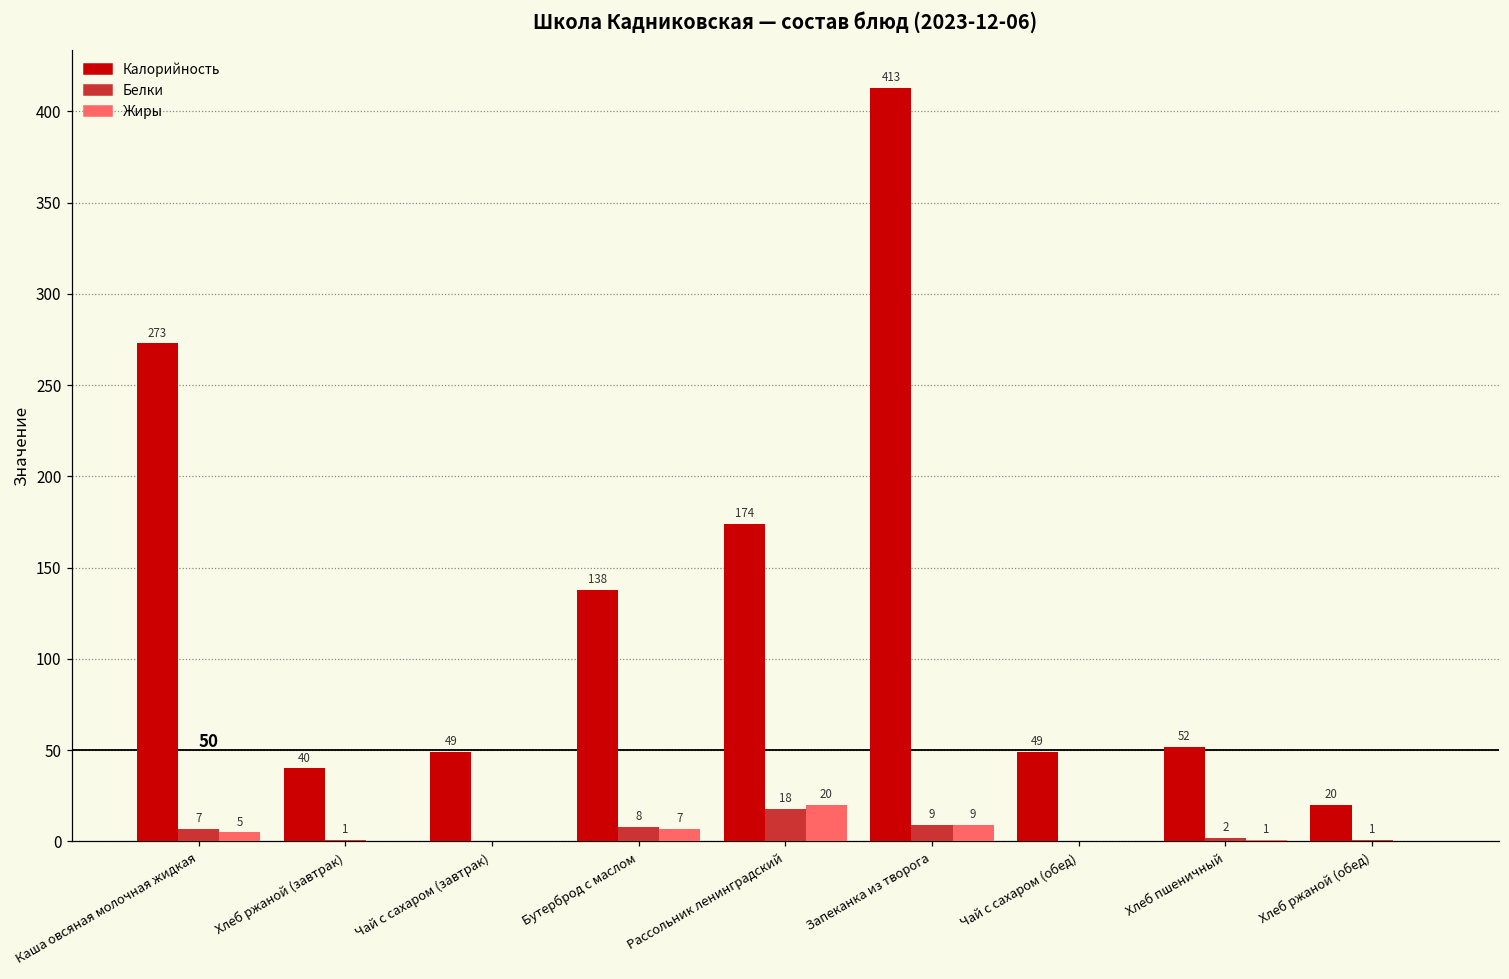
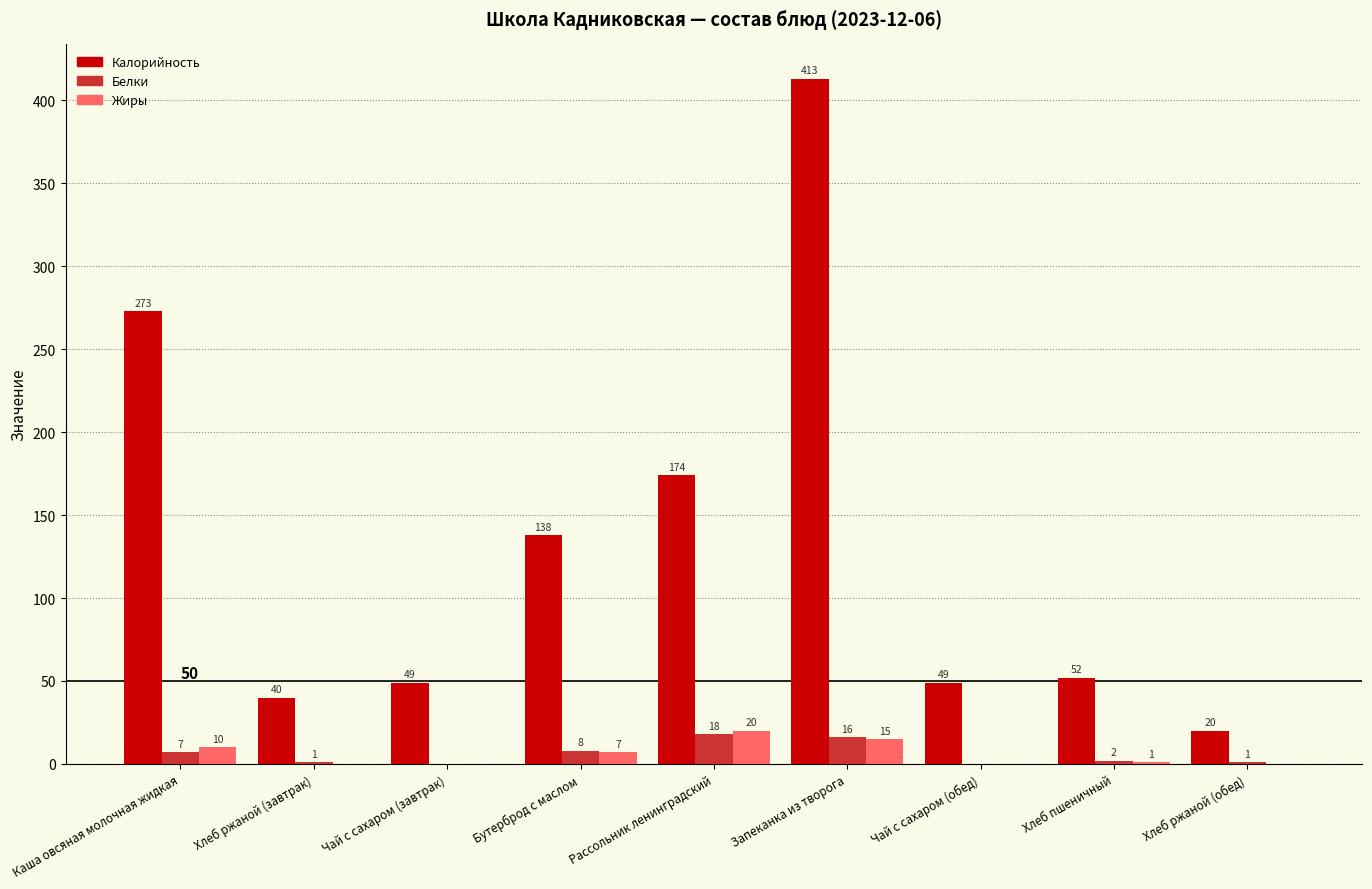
  {
    "Калорийность": {
      "Каша овсяная молочная жидкая": 273,
      "Хлеб ржаной (завтрак)": 40,
      "Чай с сахаром (завтрак)": 49,
      "Бутерброд с маслом": 138,
      "Рассольник ленинградский": 174,
      "Запеканка из творога": 413,
      "Чай с сахаром (обед)": 49,
      "Хлеб пшеничный": 52,
      "Хлеб ржаной (обед)": 20
    },
    "Белки": {
      "Каша овсяная молочная жидкая": 7,
      "Хлеб ржаной (завтрак)": 1,
      "Бутерброд с маслом": 8,
      "Рассольник ленинградский": 18,
-     "Запеканка из творога": 9,
+     "Запеканка из творога": 16,
      "Хлеб пшеничный": 2,
      "Хлеб ржаной (обед)": 1
    },
    "Жиры": {
-     "Каша овсяная молочная жидкая": 5,
+     "Каша овсяная молочная жидкая": 10,
      "Бутерброд с маслом": 7,
      "Рассольник ленинградский": 20,
-     "Запеканка из творога": 9,
+     "Запеканка из творога": 15,
      "Хлеб пшеничный": 1
    }
  }
